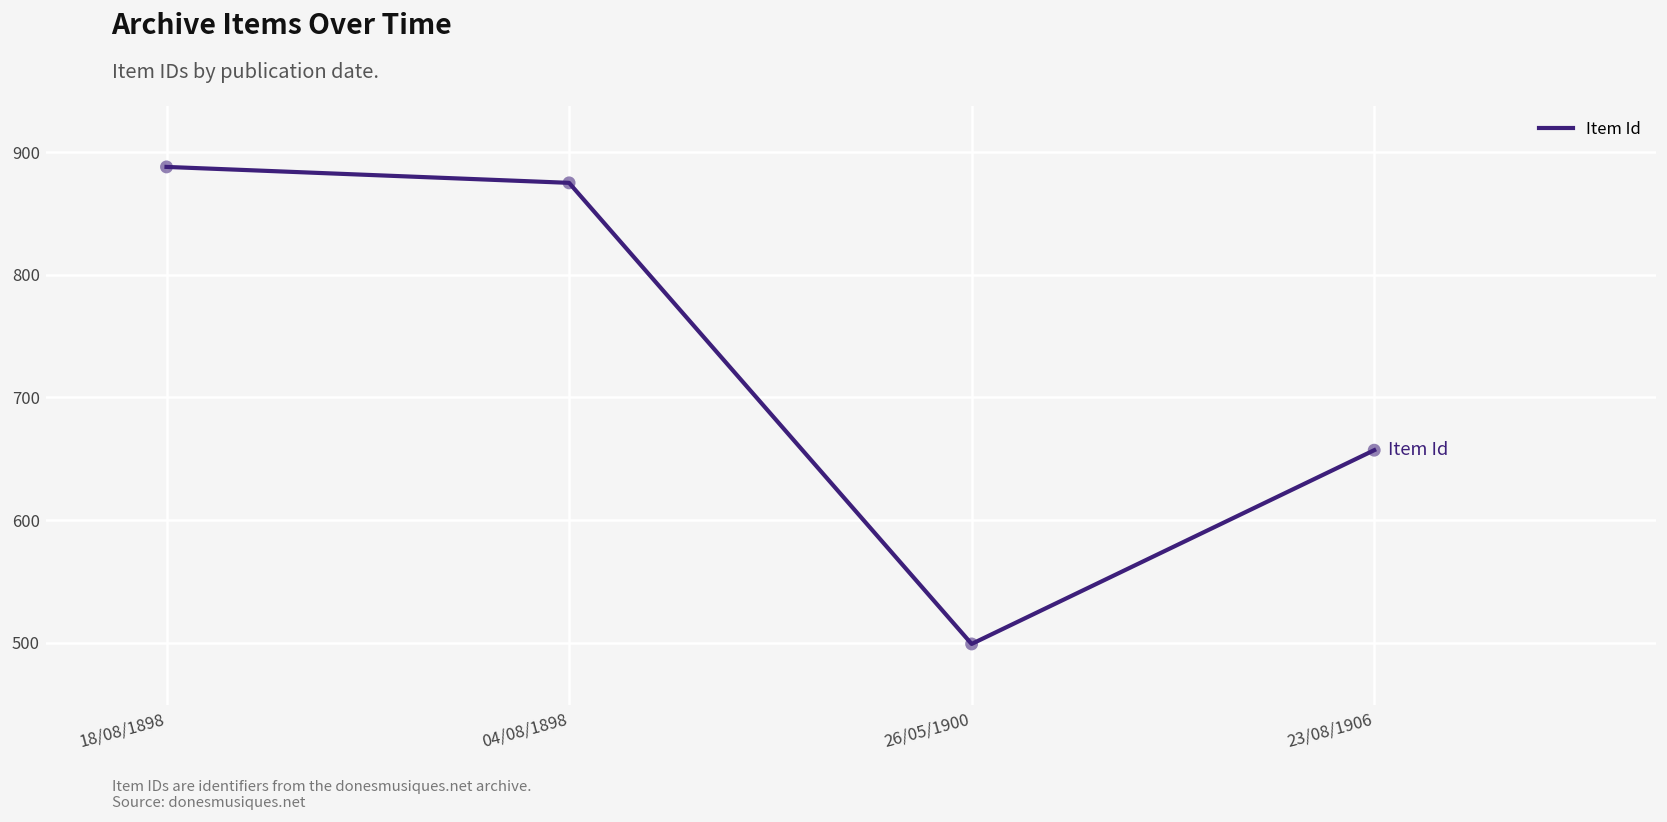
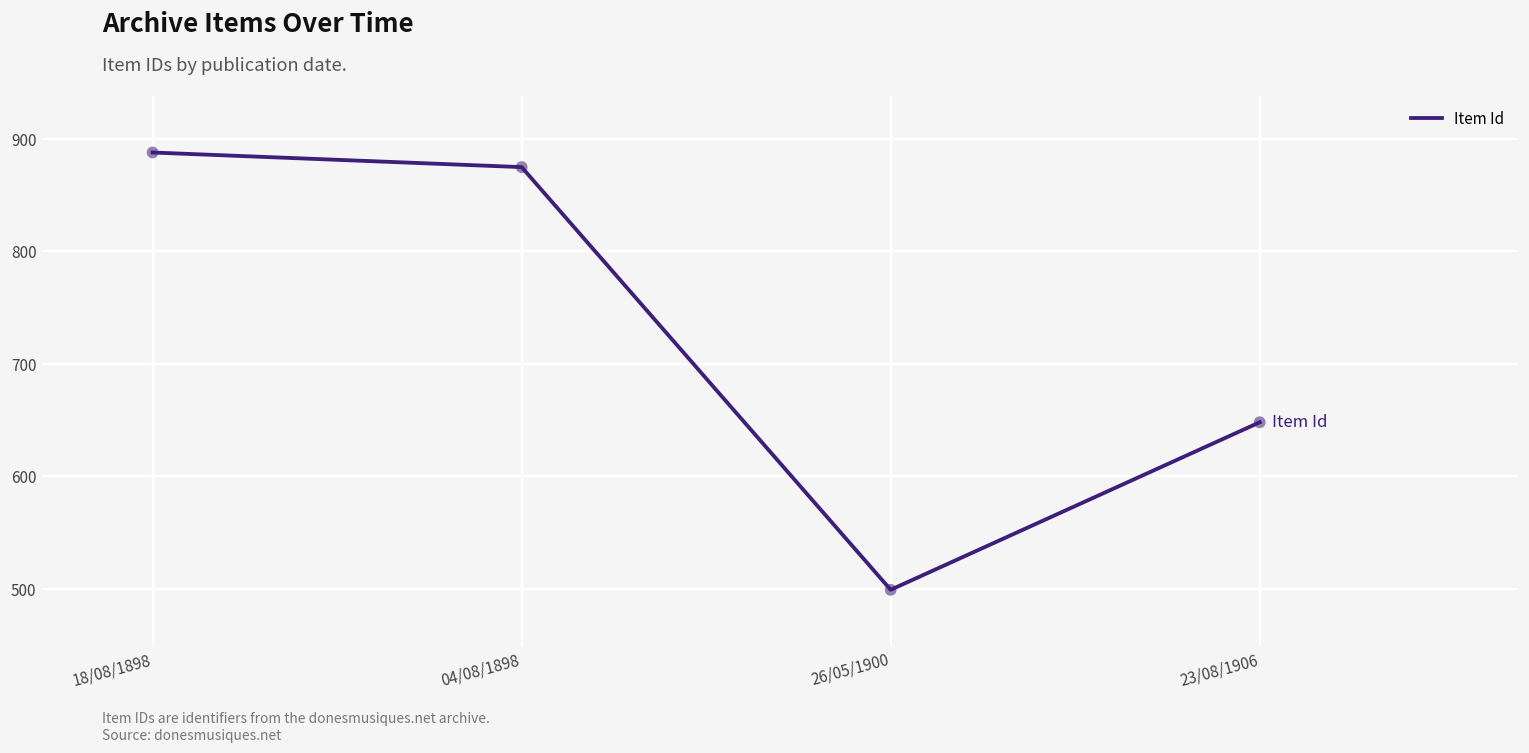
  {
    "18/08/1898": 888,
    "04/08/1898": 875,
    "26/05/1900": 499,
-   "23/08/1906": 657
+   "23/08/1906": 648
  }
